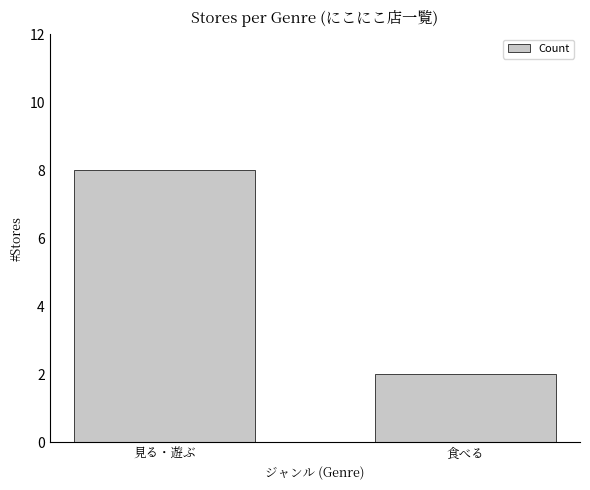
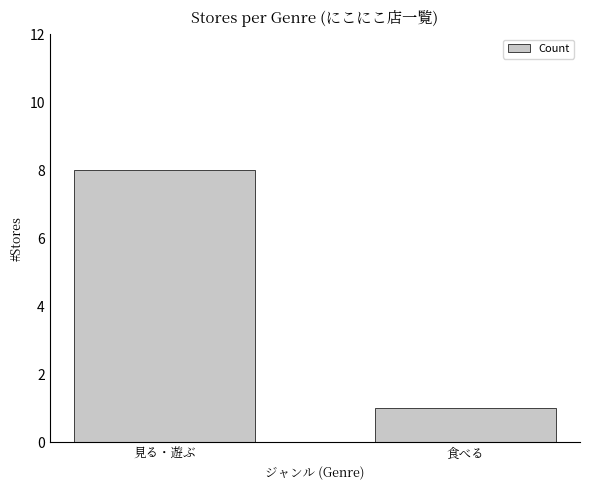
  {
    "見る・遊ぶ": 8,
-   "食べる": 2
+   "食べる": 1
  }
